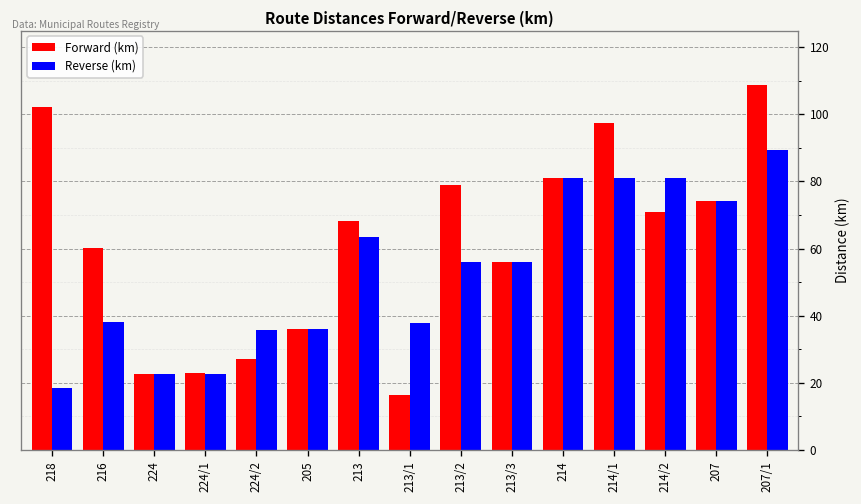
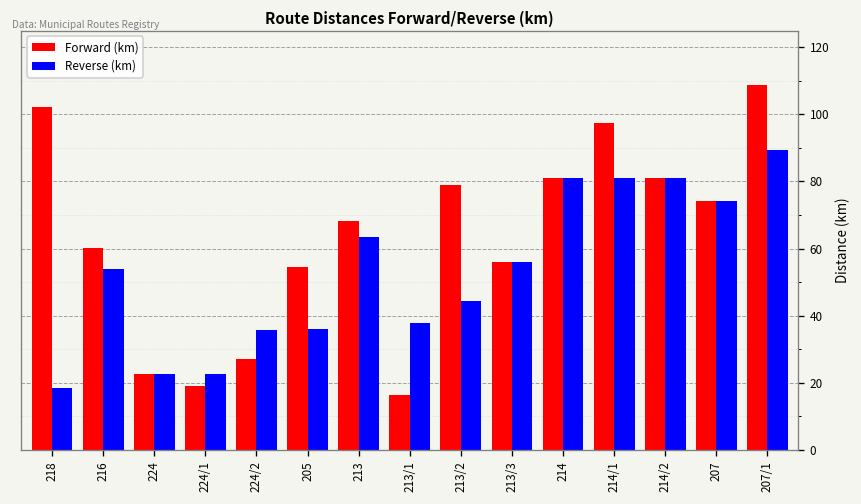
  {
    "Forward (km)": {
      "218": 102,
      "216": 60,
      "224": 23,
-     "224/1": 23,
+     "224/1": 19,
      "224/2": 27,
-     "205": 36,
+     "205": 54,
      "213": 68,
      "213/1": 16,
      "213/2": 79,
      "213/3": 56,
      "214": 81,
      "214/1": 98,
-     "214/2": 71,
+     "214/2": 81,
      "207": 74,
      "207/1": 109
    },
    "Reverse (km)": {
      "218": 18,
-     "216": 38,
+     "216": 54,
      "224": 23,
      "224/1": 23,
      "224/2": 36,
      "205": 36,
      "213": 64,
      "213/1": 38,
-     "213/2": 56,
+     "213/2": 44,
      "213/3": 56,
      "214": 81,
      "214/1": 81,
      "214/2": 81,
      "207": 74,
      "207/1": 89
    }
  }
